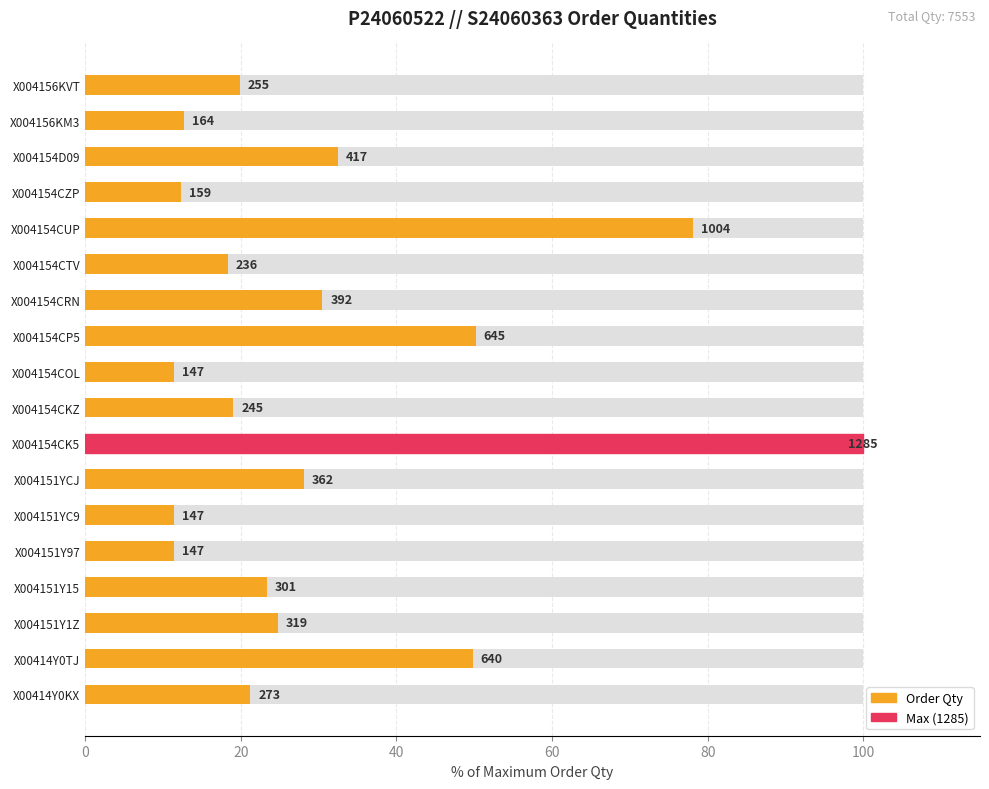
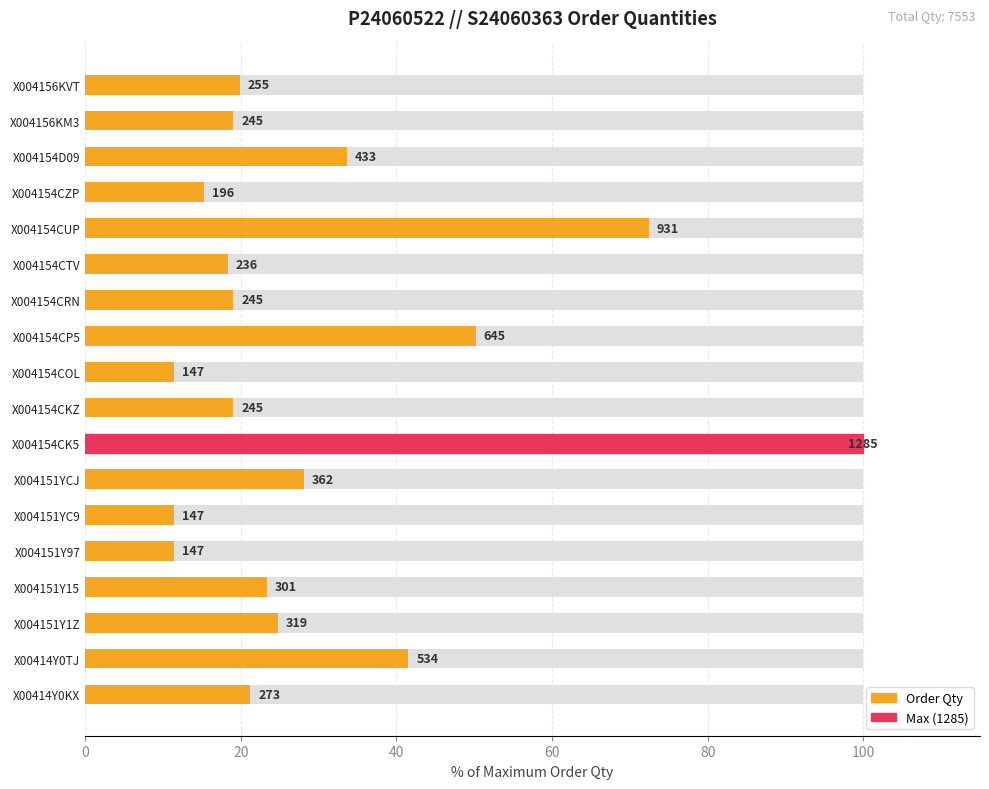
  {
    "Order Qty": {
-     "X004156KM3": 164,
-     "X004154D09": 417,
-     "X004154CZP": 159,
-     "X004154CUP": 1004,
-     "X004154CRN": 392,
-     "X00414Y0TJ": 640
+     "X004156KM3": 245,
+     "X004154D09": 433,
+     "X004154CZP": 196,
+     "X004154CUP": 931,
+     "X004154CRN": 245,
+     "X00414Y0TJ": 534
    }
  }
